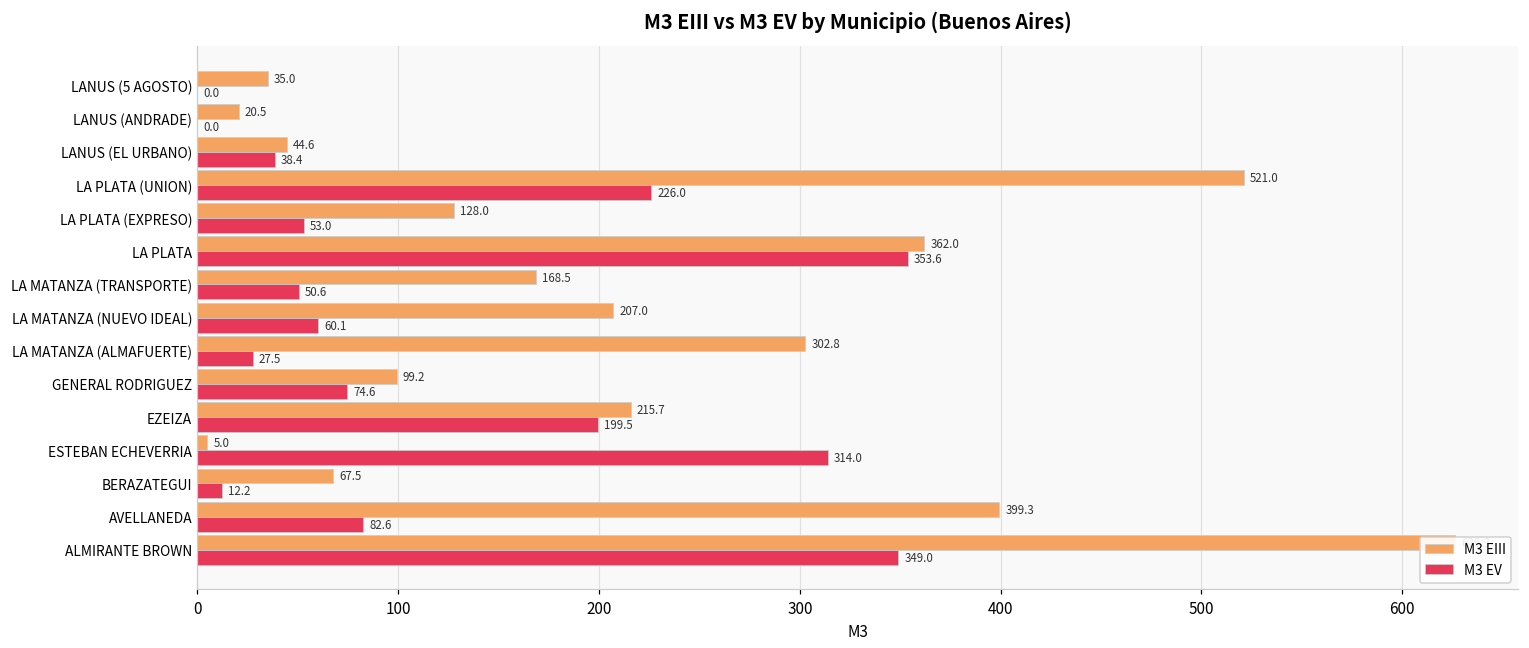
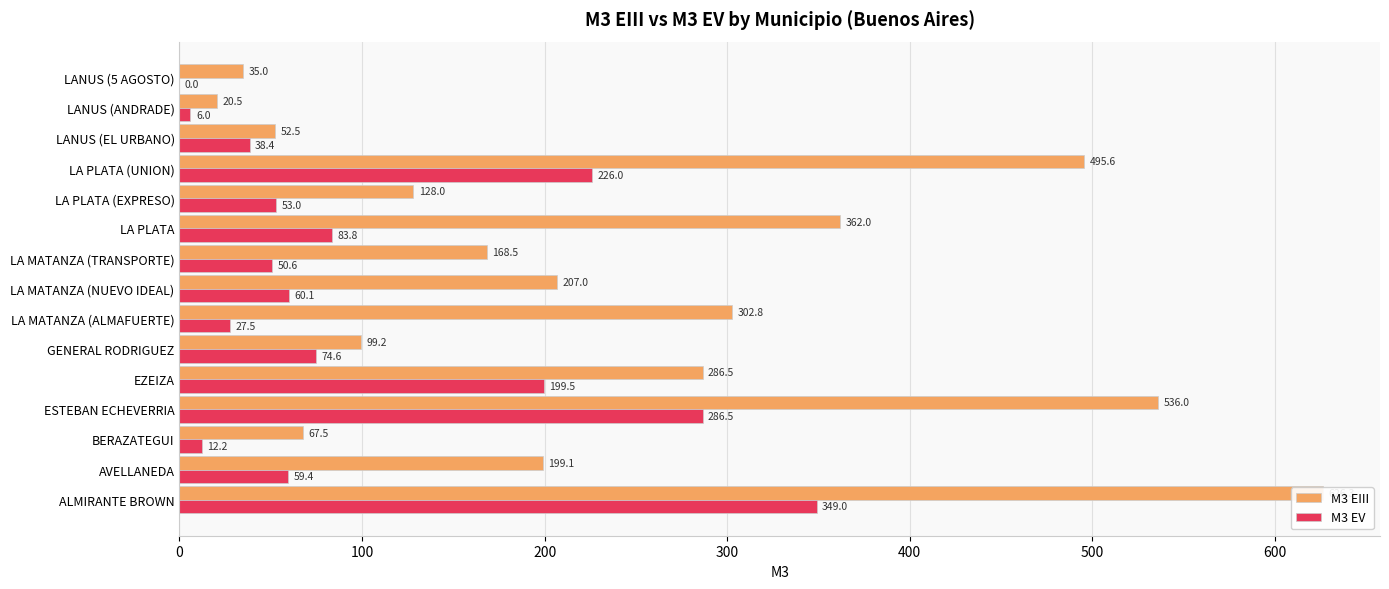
  {
    "M3 EIII": {
      "LANUS (5 AGOSTO)": 35.0,
      "LANUS (ANDRADE)": 20.5,
-     "LANUS (EL URBANO)": 44.6,
-     "LA PLATA (UNION)": 521.0,
+     "LANUS (EL URBANO)": 52.5,
+     "LA PLATA (UNION)": 495.6,
      "LA PLATA (EXPRESO)": 128.0,
      "LA PLATA": 362.0,
      "LA MATANZA (TRANSPORTE)": 168.5,
      "LA MATANZA (NUEVO IDEAL)": 207.0,
      "LA MATANZA (ALMAFUERTE)": 302.8,
      "GENERAL RODRIGUEZ": 99.2,
-     "EZEIZA": 215.7,
-     "ESTEBAN ECHEVERRIA": 5.0,
+     "EZEIZA": 286.5,
+     "ESTEBAN ECHEVERRIA": 536.0,
      "BERAZATEGUI": 67.5,
-     "AVELLANEDA": 399.3
+     "AVELLANEDA": 199.1
    },
    "M3 EV": {
      "LANUS (5 AGOSTO)": 0.0,
-     "LANUS (ANDRADE)": 0.0,
+     "LANUS (ANDRADE)": 6.0,
      "LANUS (EL URBANO)": 38.4,
      "LA PLATA (UNION)": 226.0,
      "LA PLATA (EXPRESO)": 53.0,
-     "LA PLATA": 353.6,
+     "LA PLATA": 83.8,
      "LA MATANZA (TRANSPORTE)": 50.6,
      "LA MATANZA (NUEVO IDEAL)": 60.1,
      "LA MATANZA (ALMAFUERTE)": 27.5,
      "GENERAL RODRIGUEZ": 74.6,
      "EZEIZA": 199.5,
-     "ESTEBAN ECHEVERRIA": 314.0,
+     "ESTEBAN ECHEVERRIA": 286.5,
      "BERAZATEGUI": 12.2,
-     "AVELLANEDA": 82.6,
+     "AVELLANEDA": 59.4,
      "ALMIRANTE BROWN": 349.0
    }
  }
